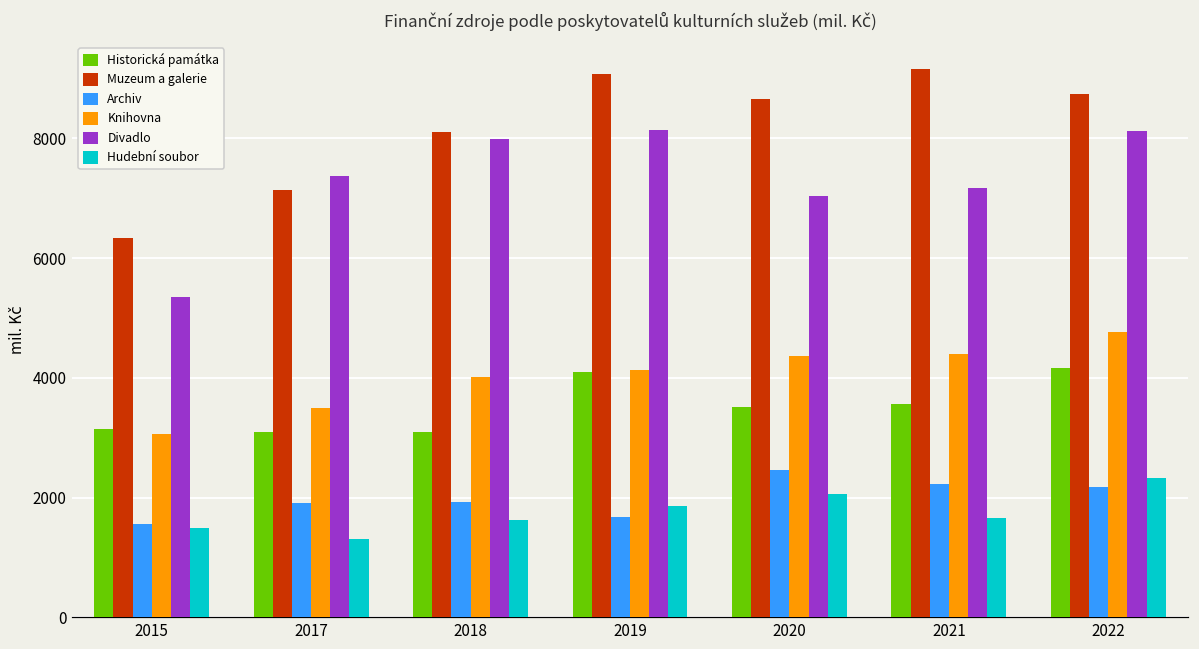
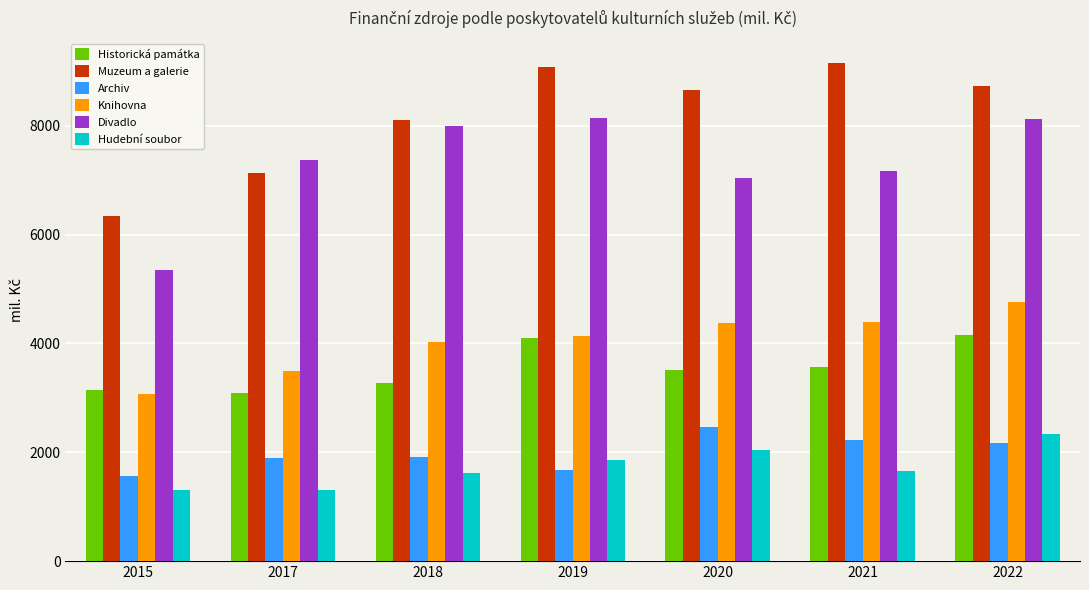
  {
    "Historická památka": {
      "2015": 3100,
      "2017": 3100,
-     "2018": 3100,
+     "2018": 3300,
      "2019": 4100,
      "2020": 3500,
      "2021": 3600,
      "2022": 4200
    },
    "Muzeum a galerie": {
      "2015": 6300,
      "2017": 7100,
      "2018": 8100,
      "2019": 9100,
      "2020": 8700,
      "2021": 9200,
      "2022": 8700
    },
    "Archiv": {
      "2015": 1600,
      "2017": 1900,
      "2018": 1900,
      "2019": 1700,
      "2020": 2500,
      "2021": 2200,
      "2022": 2200
    },
    "Knihovna": {
      "2015": 3100,
      "2017": 3500,
      "2018": 4000,
      "2019": 4100,
      "2020": 4400,
      "2021": 4400,
      "2022": 4800
    },
    "Divadlo": {
      "2015": 5300,
      "2017": 7400,
      "2018": 8000,
      "2019": 8100,
      "2020": 7000,
      "2021": 7200,
      "2022": 8100
    },
    "Hudební soubor": {
-     "2015": 1500,
+     "2015": 1300,
      "2017": 1300,
      "2018": 1600,
      "2019": 1900,
      "2020": 2100,
      "2021": 1700,
      "2022": 2300
    }
  }
